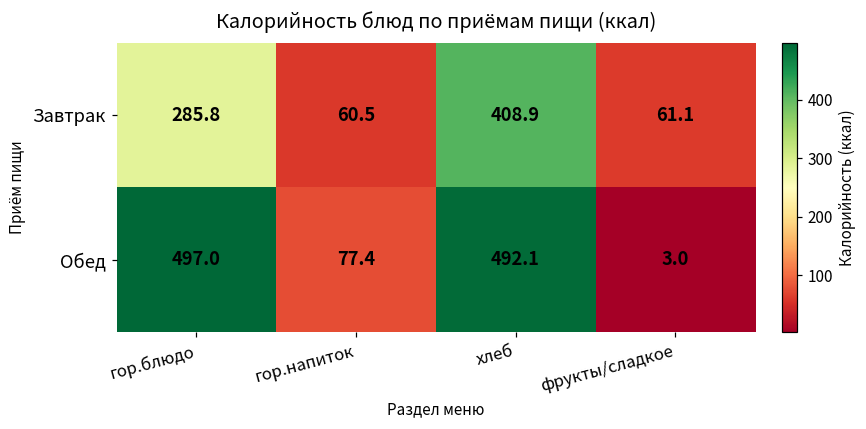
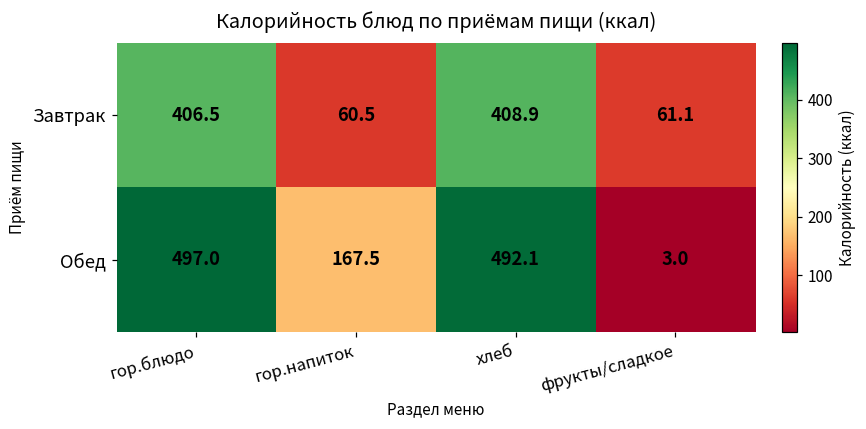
  {
    "Завтрак": {
-     "гор.блюдо": 285.8,
+     "гор.блюдо": 406.5,
      "гор.напиток": 60.5,
      "хлеб": 408.9,
      "фрукты/сладкое": 61.1
    },
    "Обед": {
      "гор.блюдо": 497.0,
-     "гор.напиток": 77.4,
+     "гор.напиток": 167.5,
      "хлеб": 492.1,
      "фрукты/сладкое": 3.0
    }
  }
